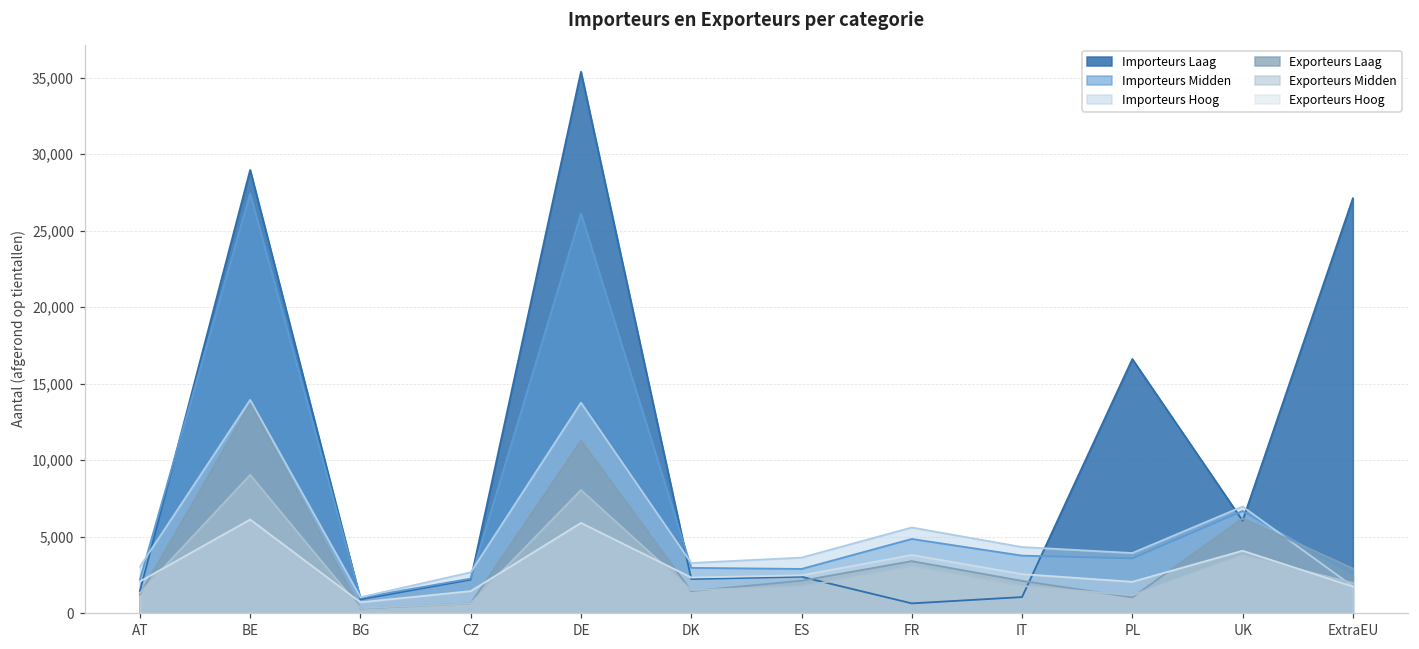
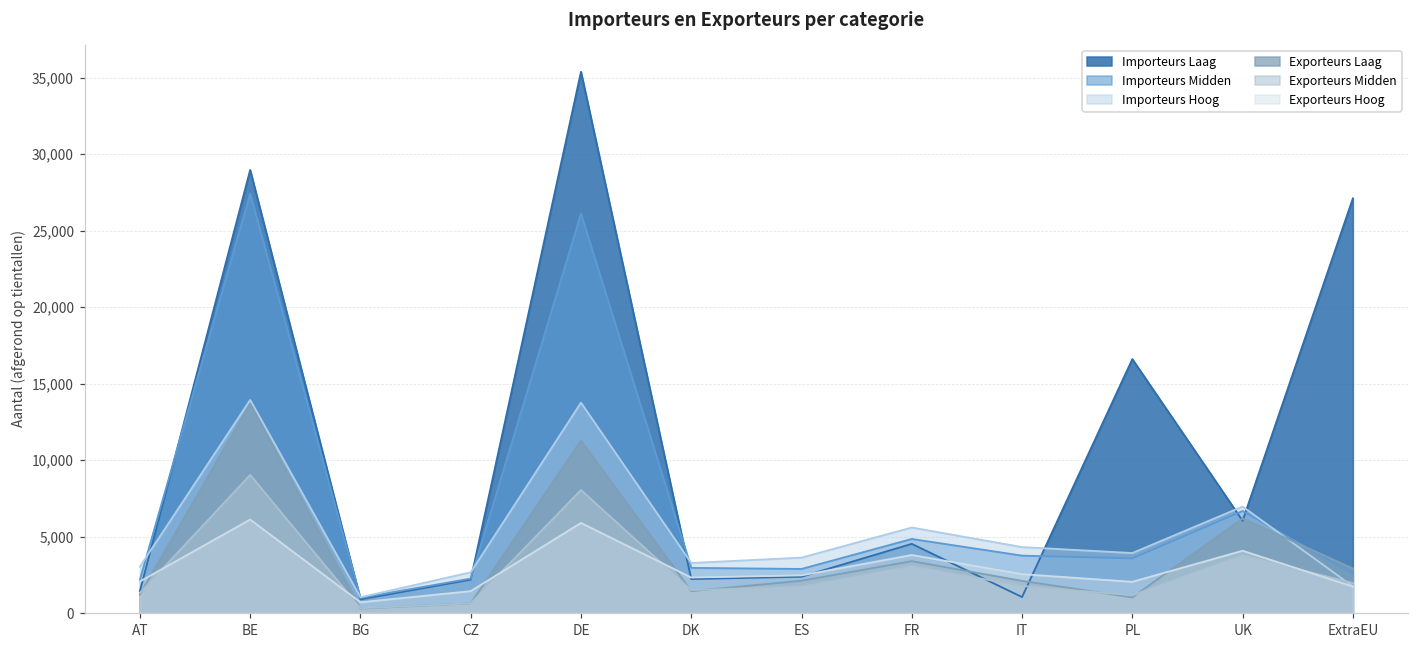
  {
    "Importeurs Laag": {
      "BE": "29,000",
      "DE": "35,400",
-     "FR": "600",
+     "FR": "4,500",
      "IT": "1,000",
      "PL": "16,600",
      "ExtraEU": "27,100"
    }
  }
